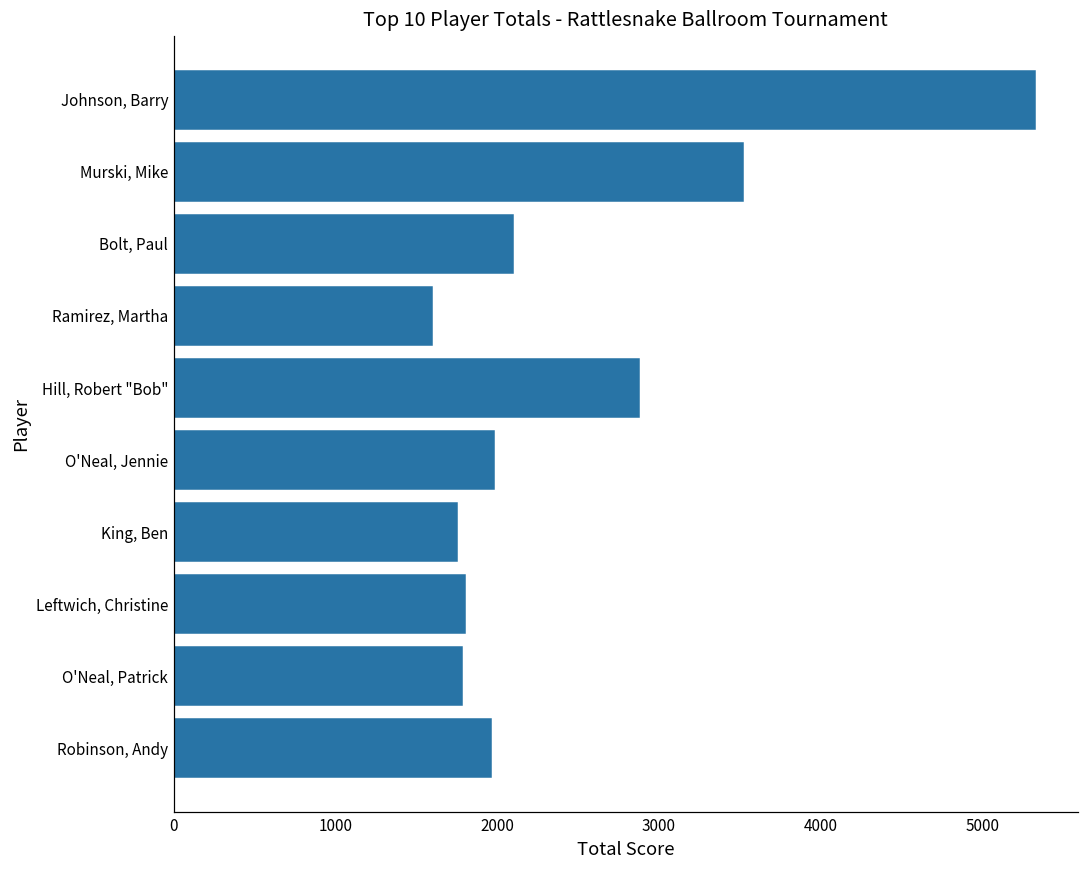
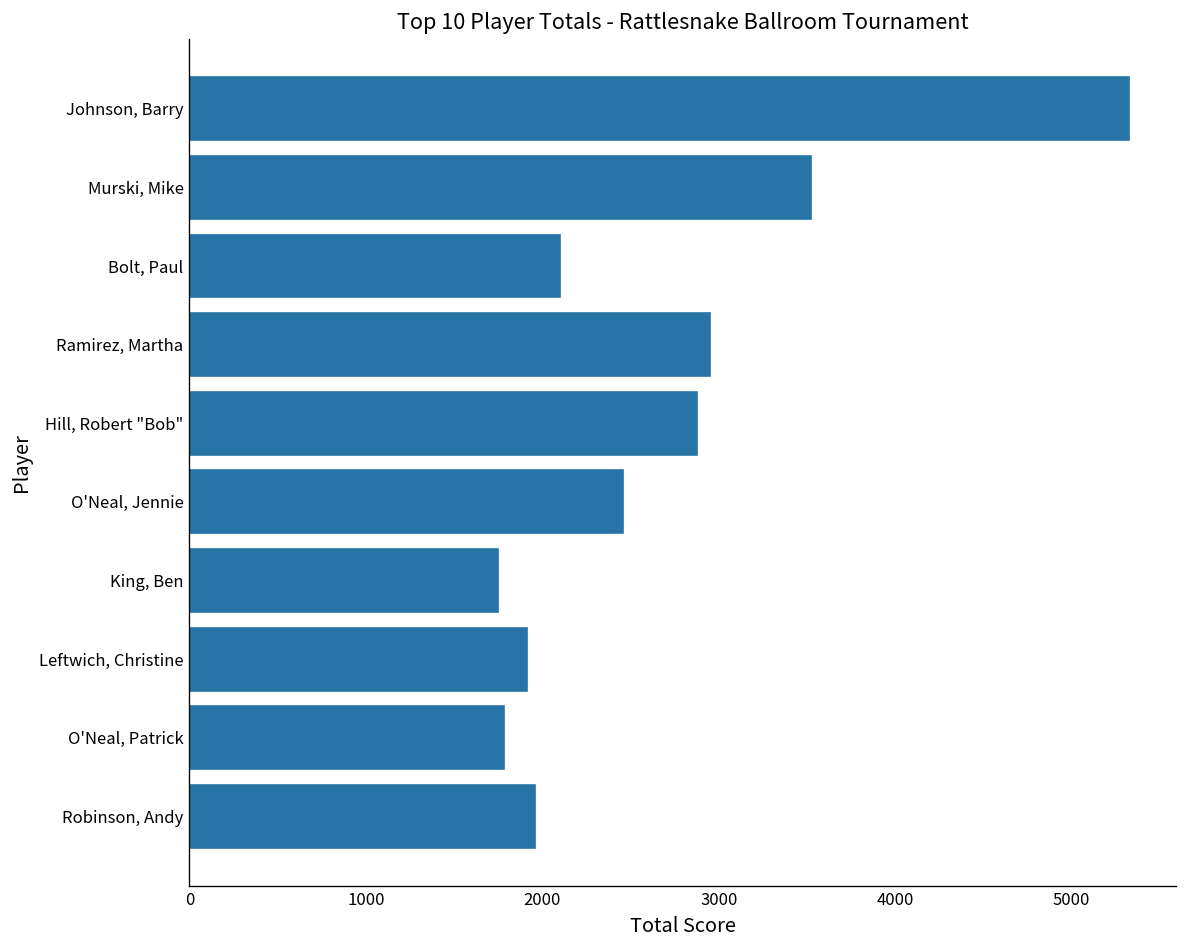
  {
    "Johnson, Barry": 5330,
    "Murski, Mike": 3520,
    "Bolt, Paul": 2100,
-   "Ramirez, Martha": 1600,
+   "Ramirez, Martha": 2950,
    "Hill, Robert \"Bob\"": 2880,
-   "O'Neal, Jennie": 1980,
+   "O'Neal, Jennie": 2460,
    "King, Ben": 1750,
-   "Leftwich, Christine": 1800,
+   "Leftwich, Christine": 1910,
    "O'Neal, Patrick": 1790,
    "Robinson, Andy": 1960
  }
